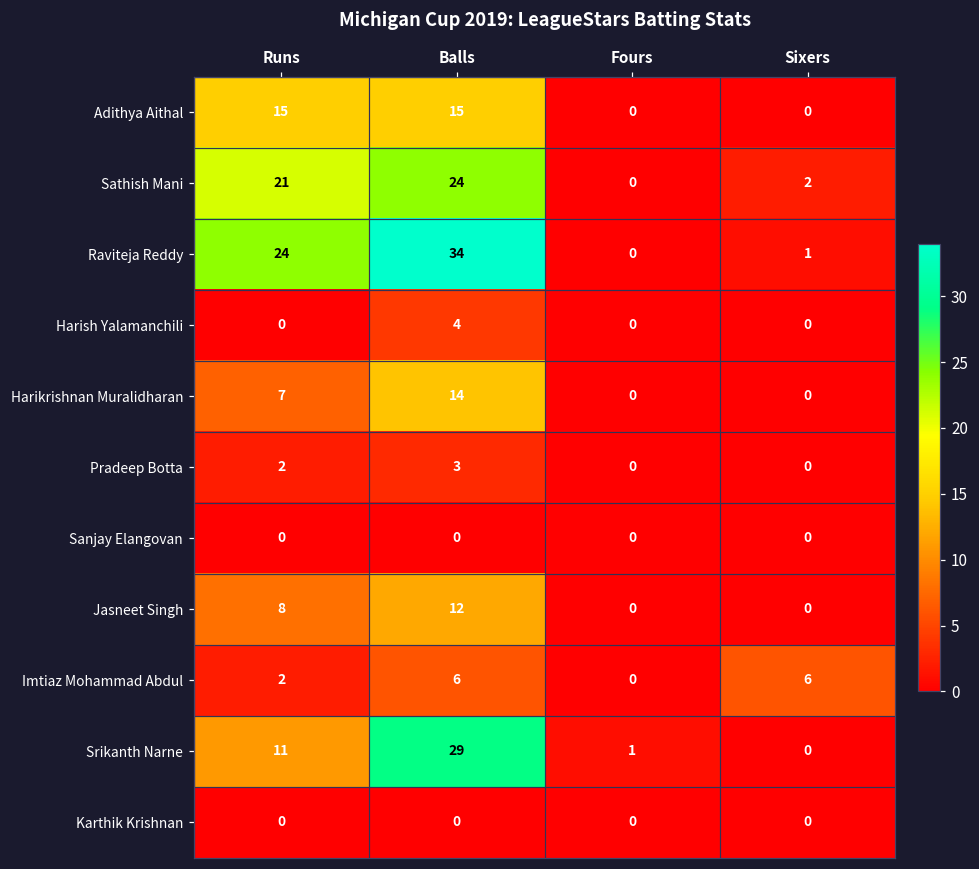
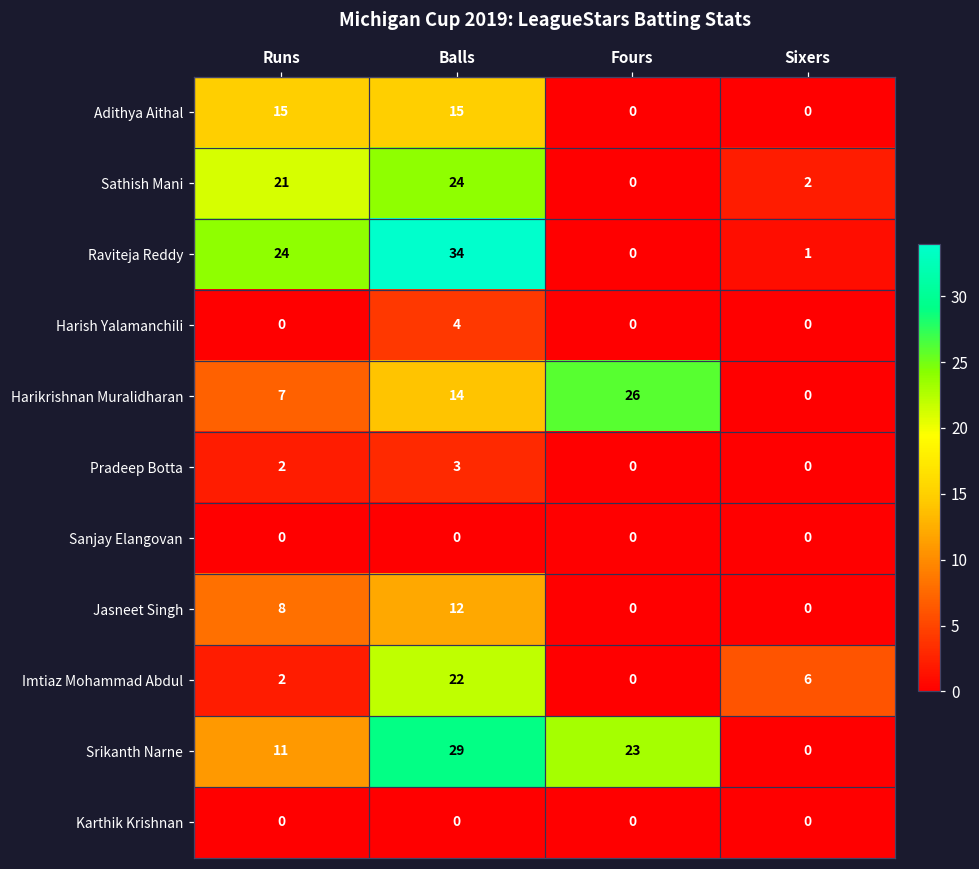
  {
    "Adithya Aithal": {
      "Runs": 15,
      "Balls": 15,
      "Fours": 0,
      "Sixers": 0
    },
    "Sathish Mani": {
      "Runs": 21,
      "Balls": 24,
      "Fours": 0,
      "Sixers": 2
    },
    "Raviteja Reddy": {
      "Runs": 24,
      "Balls": 34,
      "Fours": 0,
      "Sixers": 1
    },
    "Harish Yalamanchili": {
      "Runs": 0,
      "Balls": 4,
      "Fours": 0,
      "Sixers": 0
    },
    "Harikrishnan Muralidharan": {
      "Runs": 7,
      "Balls": 14,
-     "Fours": 0,
+     "Fours": 26,
      "Sixers": 0
    },
    "Pradeep Botta": {
      "Runs": 2,
      "Balls": 3,
      "Fours": 0,
      "Sixers": 0
    },
    "Sanjay Elangovan": {
      "Runs": 0,
      "Balls": 0,
      "Fours": 0,
      "Sixers": 0
    },
    "Jasneet Singh": {
      "Runs": 8,
      "Balls": 12,
      "Fours": 0,
      "Sixers": 0
    },
    "Imtiaz Mohammad Abdul": {
      "Runs": 2,
-     "Balls": 6,
+     "Balls": 22,
      "Fours": 0,
      "Sixers": 6
    },
    "Srikanth Narne": {
      "Runs": 11,
      "Balls": 29,
-     "Fours": 1,
+     "Fours": 23,
      "Sixers": 0
    },
    "Karthik Krishnan": {
      "Runs": 0,
      "Balls": 0,
      "Fours": 0,
      "Sixers": 0
    }
  }
